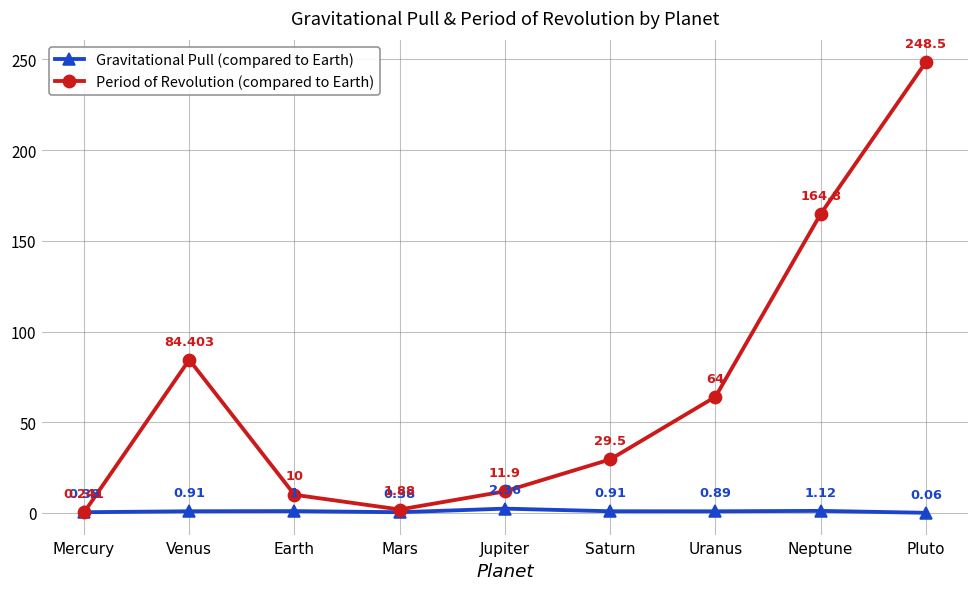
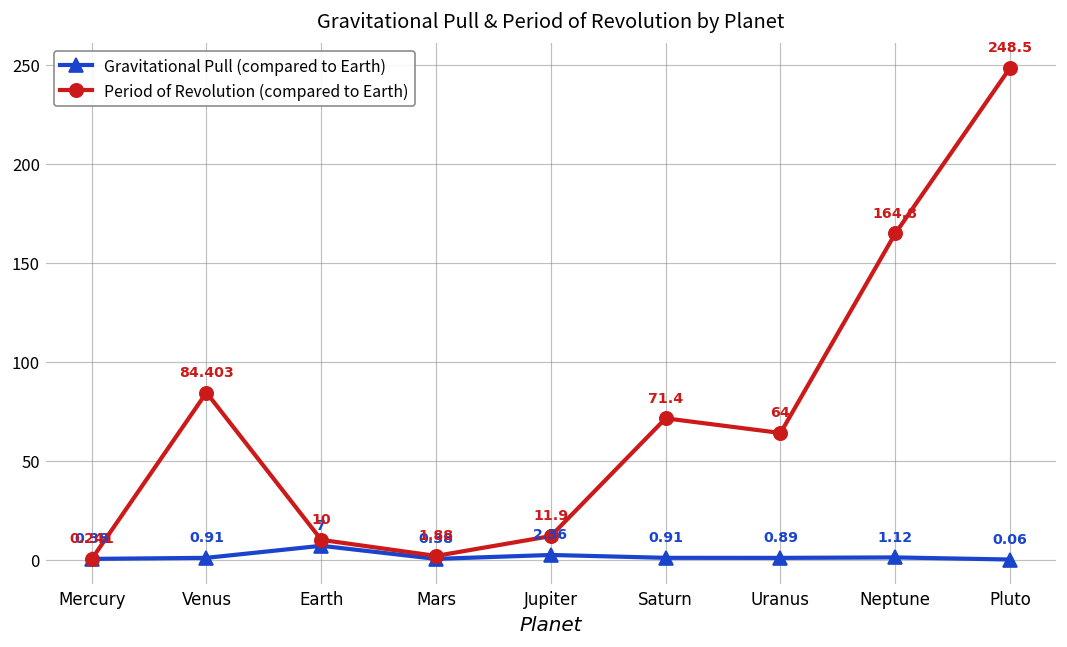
  {
    "Gravitational Pull (compared to Earth)": {
      "Venus": 0.91,
-     "Earth": 1,
+     "Earth": 7,
      "Saturn": 0.91,
      "Uranus": 0.89,
      "Neptune": 1.12,
      "Pluto": 0.06
    },
    "Period of Revolution (compared to Earth)": {
      "Venus": 84.403,
      "Jupiter": 11.9,
-     "Saturn": 29.5,
+     "Saturn": 71.4,
      "Uranus": 64,
      "Neptune": 164.8,
      "Pluto": 248.5
    }
  }
